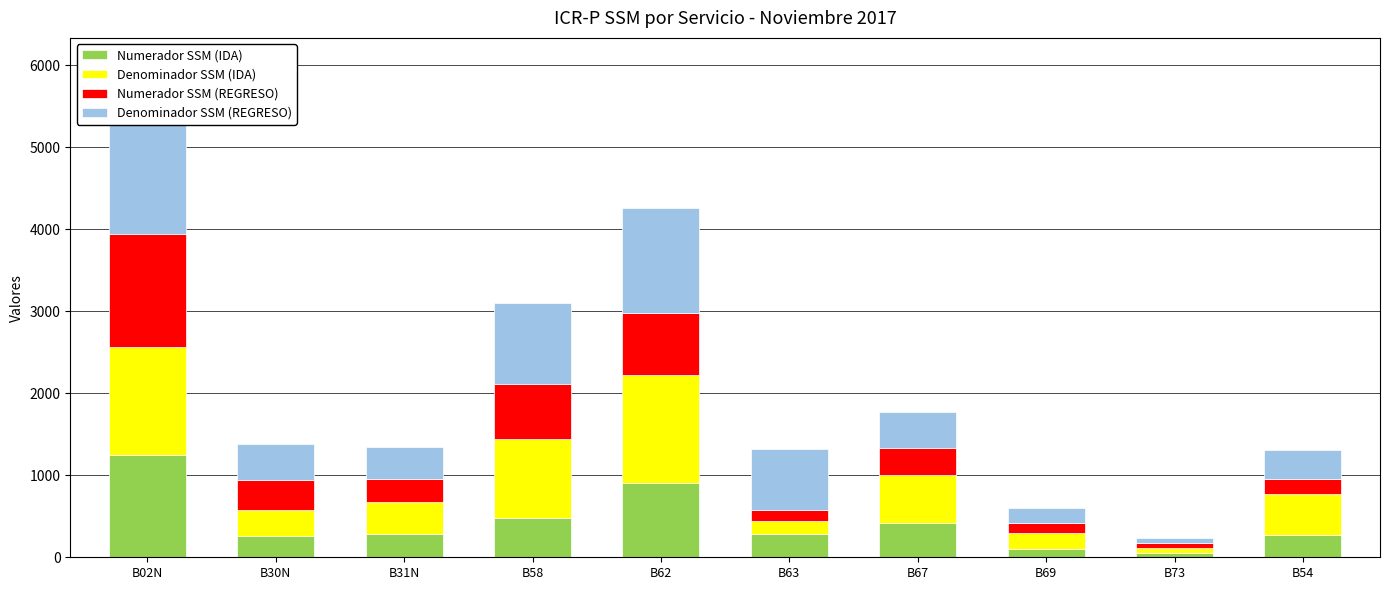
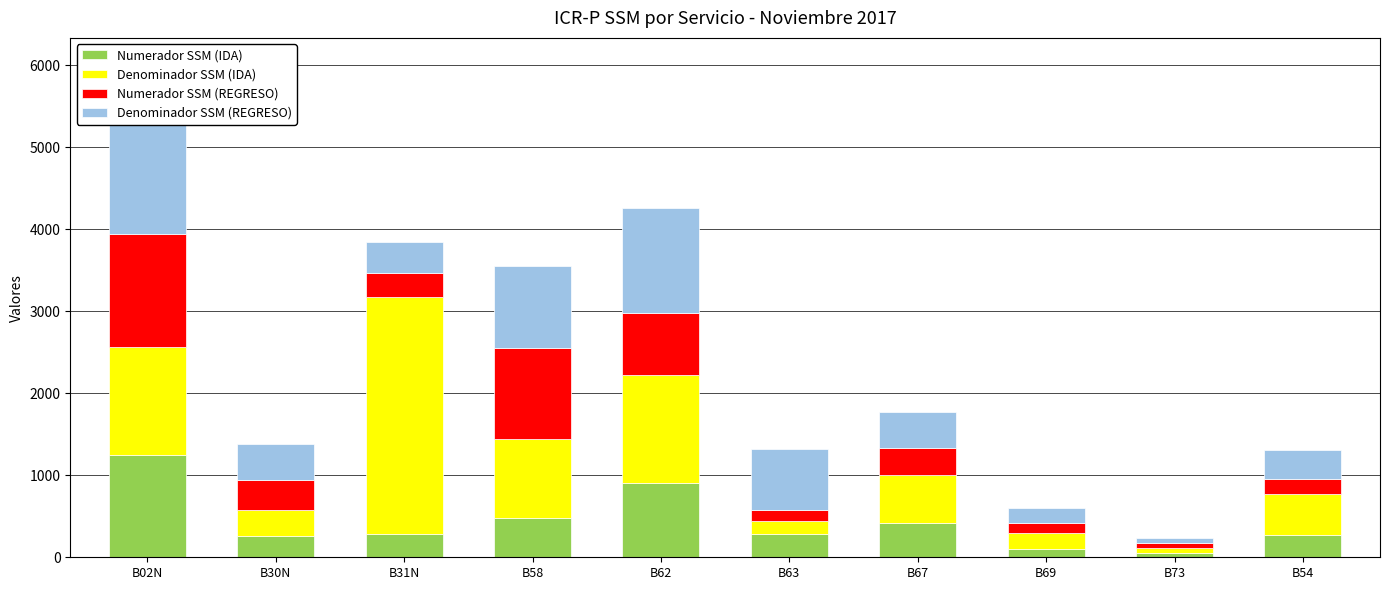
  {
    "Numerador SSM (IDA)": {
      "B02N": 1200,
      "B30N": 300,
      "B31N": 300,
      "B58": 500,
      "B62": 900,
      "B63": 300,
      "B67": 400,
      "B69": 100,
      "B73": 0,
      "B54": 300
    },
    "Denominador SSM (IDA)": {
      "B02N": 1300,
      "B30N": 300,
-     "B31N": 400,
+     "B31N": 2900,
      "B58": 1000,
      "B62": 1300,
      "B63": 200,
      "B67": 600,
      "B69": 200,
      "B73": 100,
      "B54": 500
    },
    "Numerador SSM (REGRESO)": {
      "B02N": 1400,
      "B30N": 400,
      "B31N": 300,
-     "B58": 700,
+     "B58": 1100,
      "B62": 800,
      "B63": 100,
      "B67": 300,
      "B69": 100,
      "B73": 100,
      "B54": 200
    },
    "Denominador SSM (REGRESO)": {
      "B30N": 400,
      "B31N": 400,
      "B58": 1000,
      "B62": 1300,
      "B63": 700,
      "B67": 400,
      "B69": 200,
      "B73": 100,
      "B54": 300
    }
  }
